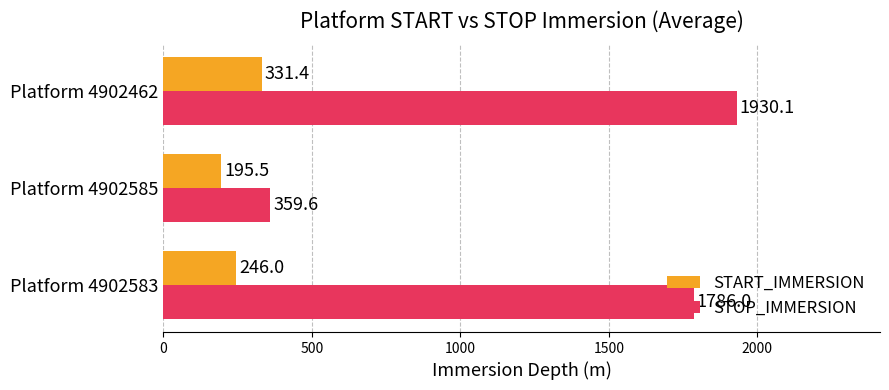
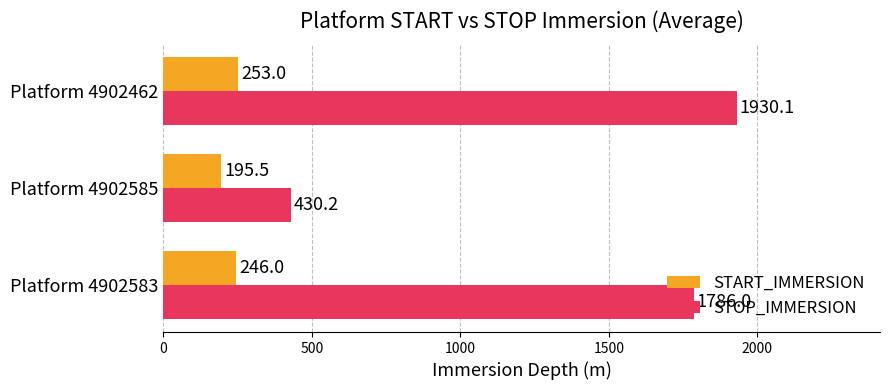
  {
    "START_IMMERSION": {
-     "Platform 4902462": 331.4,
+     "Platform 4902462": 253.0,
      "Platform 4902585": 195.5,
      "Platform 4902583": 246.0
    },
    "STOP_IMMERSION": {
      "Platform 4902462": 1930.1,
-     "Platform 4902585": 359.6,
+     "Platform 4902585": 430.2,
      "Platform 4902583": 1786.0
    }
  }
